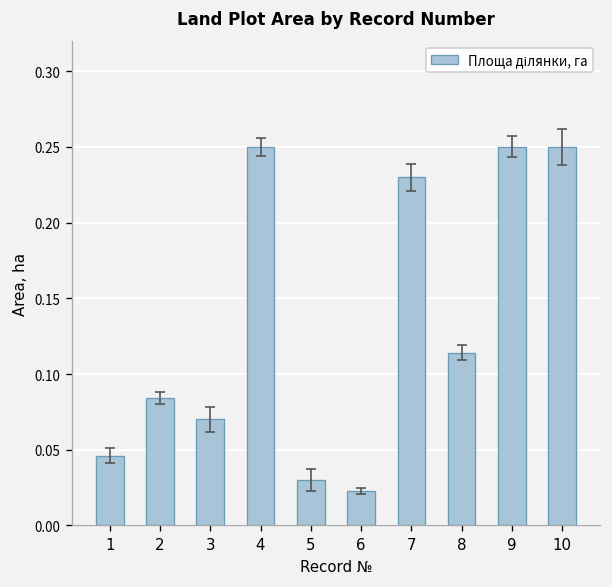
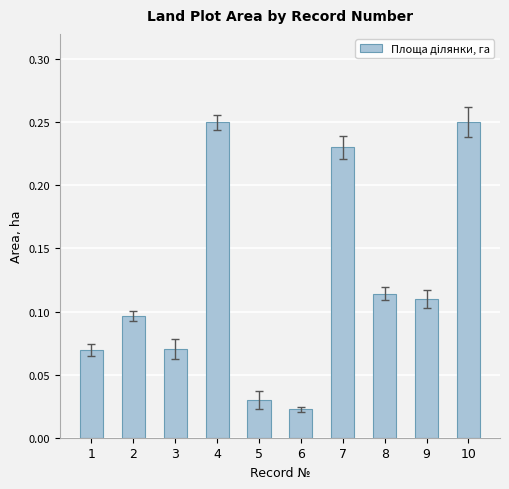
  {
    "Площа ділянки, га": {
-     "1": 0.046,
-     "2": 0.084,
+     "1": 0.070,
+     "2": 0.097,
      "3": 0.070,
      "4": 0.250,
      "5": 0.030,
      "6": 0.023,
      "7": 0.230,
      "8": 0.114,
-     "9": 0.25,
+     "9": 0.11,
      "10": 0.250
    }
  }
